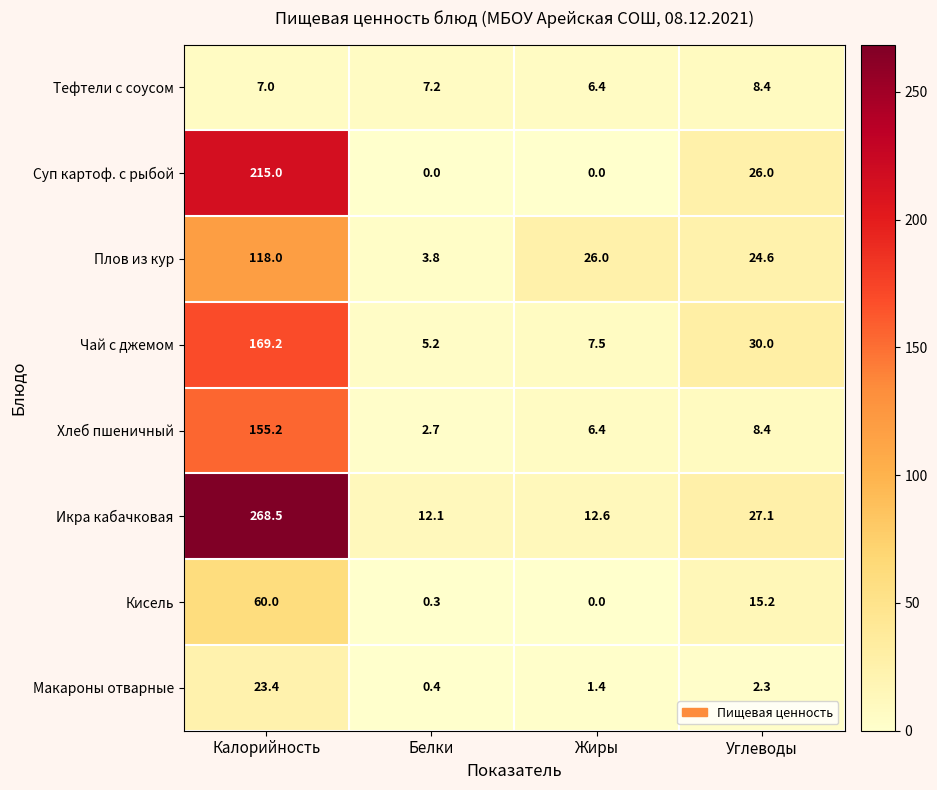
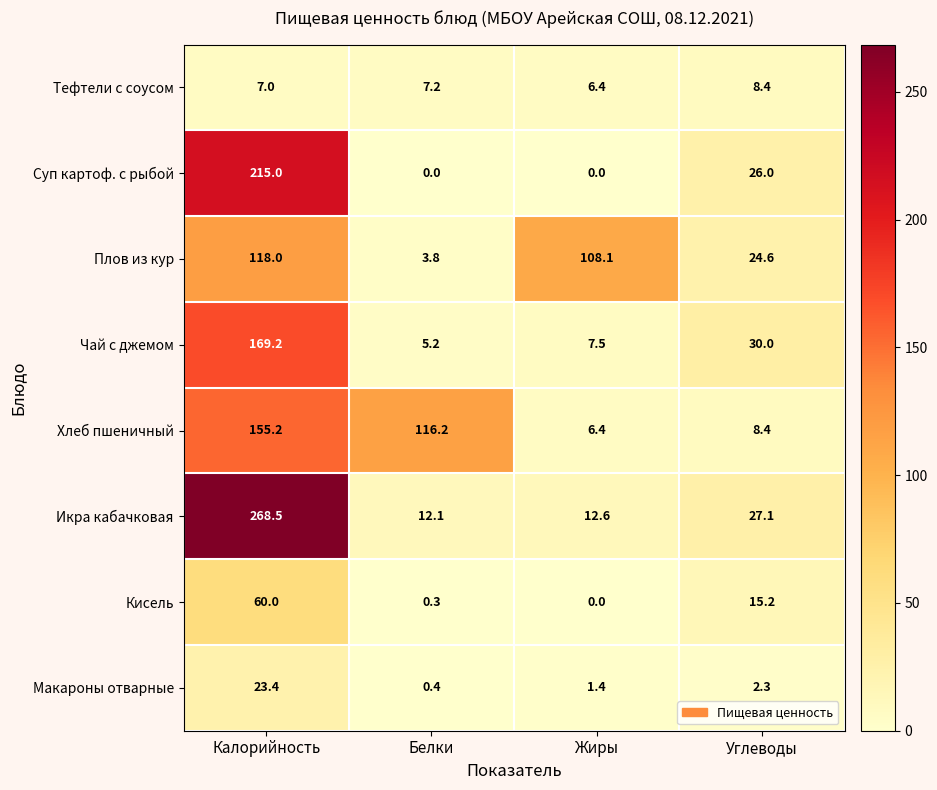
  {
    "Тефтели с соусом": {
      "Калорийность": 7.0,
      "Белки": 7.2,
      "Жиры": 6.4,
      "Углеводы": 8.4
    },
    "Суп картоф. с рыбой": {
      "Калорийность": 215.0,
      "Белки": 0.0,
      "Жиры": 0.0,
      "Углеводы": 26.0
    },
    "Плов из кур": {
      "Калорийность": 118.0,
      "Белки": 3.8,
-     "Жиры": 26.0,
+     "Жиры": 108.1,
      "Углеводы": 24.6
    },
    "Чай с джемом": {
      "Калорийность": 169.2,
      "Белки": 5.2,
      "Жиры": 7.5,
      "Углеводы": 30.0
    },
    "Хлеб пшеничный": {
      "Калорийность": 155.2,
-     "Белки": 2.7,
+     "Белки": 116.2,
      "Жиры": 6.4,
      "Углеводы": 8.4
    },
    "Икра кабачковая": {
      "Калорийность": 268.5,
      "Белки": 12.1,
      "Жиры": 12.6,
      "Углеводы": 27.1
    },
    "Кисель": {
      "Калорийность": 60.0,
      "Белки": 0.3,
      "Жиры": 0.0,
      "Углеводы": 15.2
    },
    "Макароны отварные": {
      "Калорийность": 23.4,
      "Белки": 0.4,
      "Жиры": 1.4,
      "Углеводы": 2.3
    }
  }
